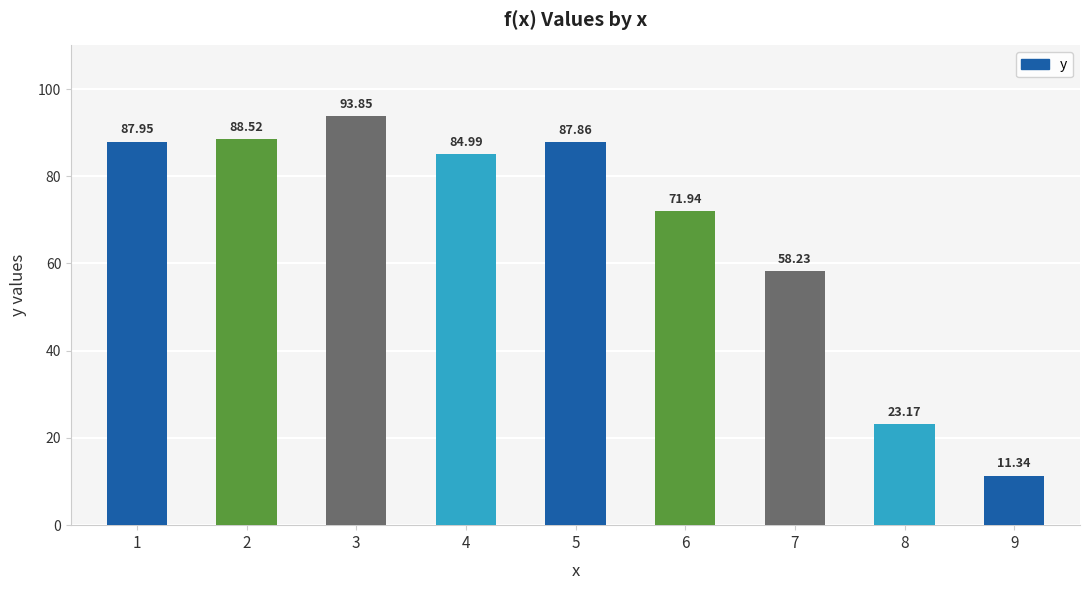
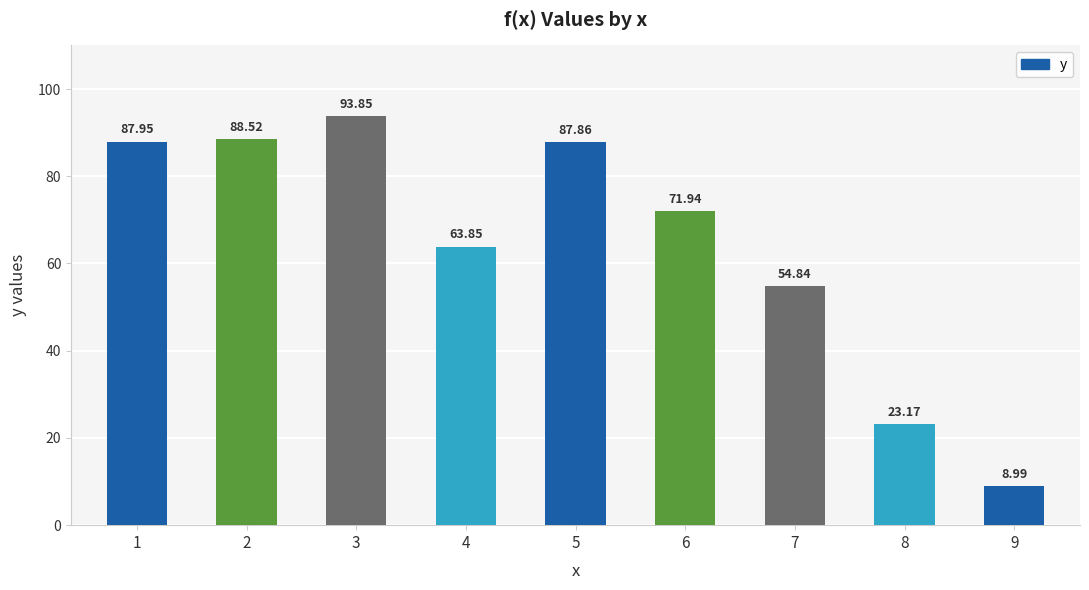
  {
    "1": 87.95,
    "2": 88.52,
    "3": 93.85,
-   "4": 84.99,
+   "4": 63.85,
    "5": 87.86,
    "6": 71.94,
-   "7": 58.23,
+   "7": 54.84,
    "8": 23.17,
-   "9": 11.34
+   "9": 8.99
  }
